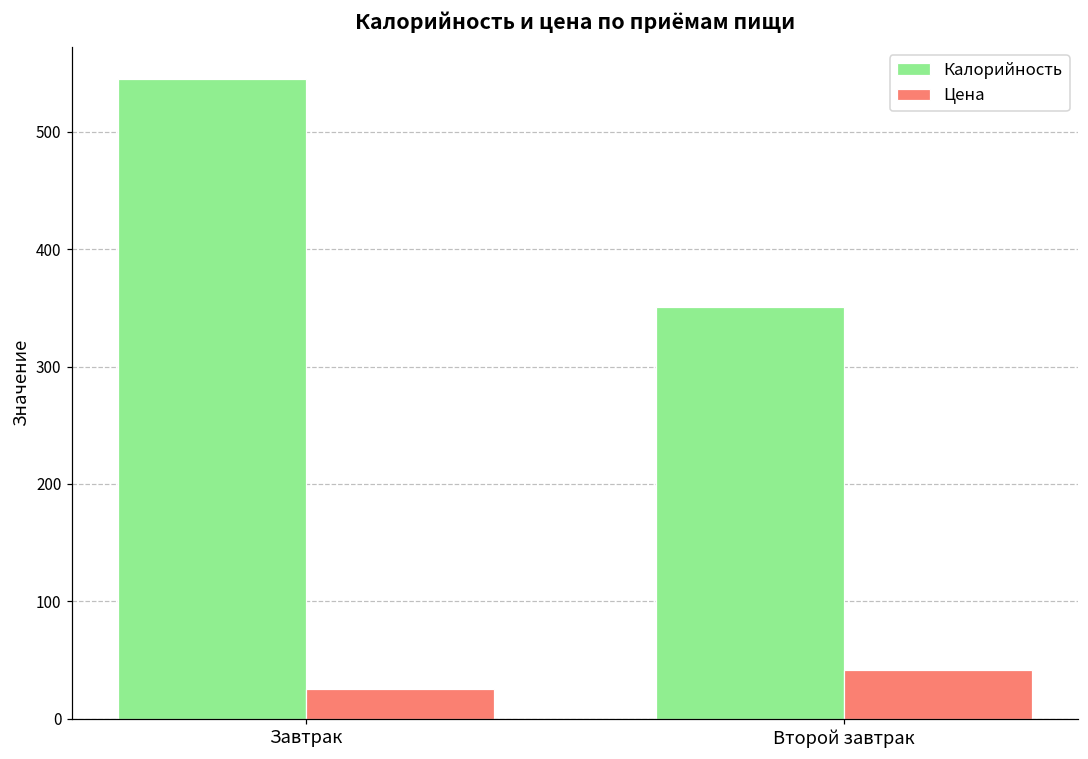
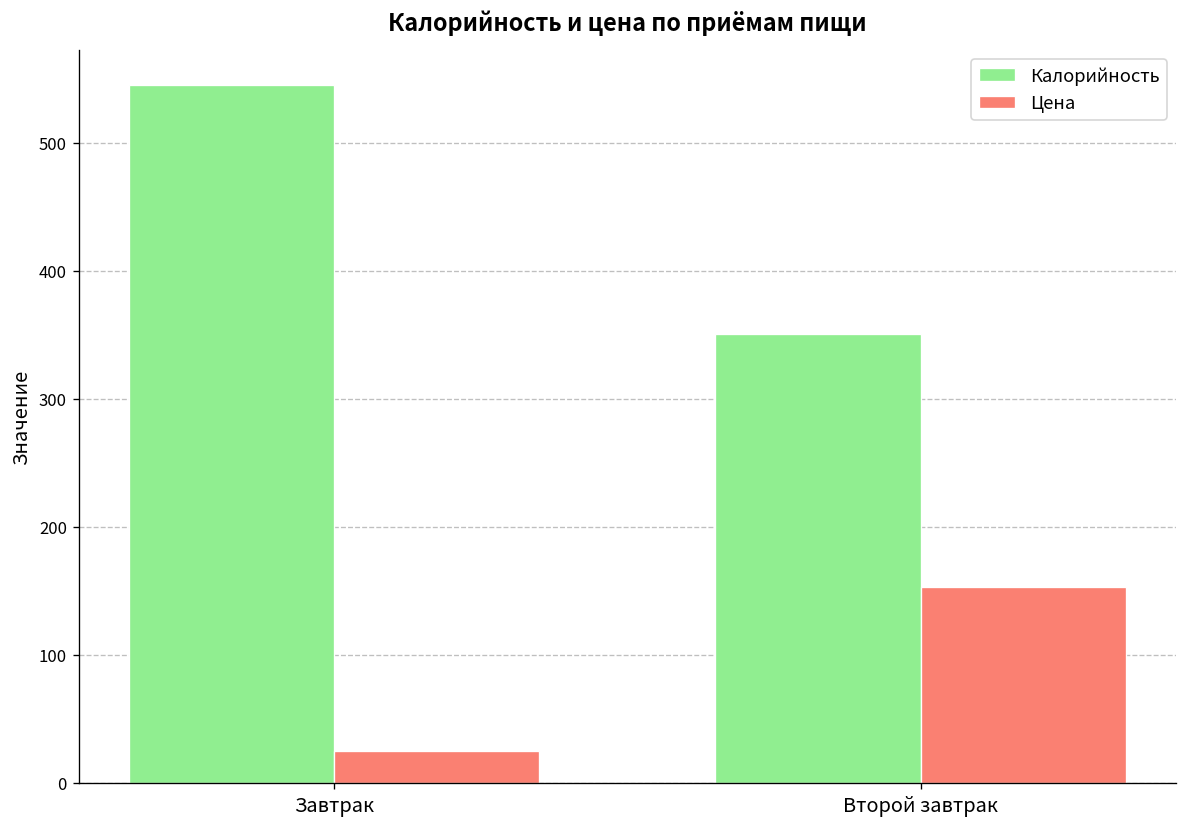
  {
    "Калорийность": {
      "Завтрак": 545,
      "Второй завтрак": 351
    },
    "Цена": {
      "Завтрак": 25,
-     "Второй завтрак": 41
+     "Второй завтрак": 153
    }
  }
